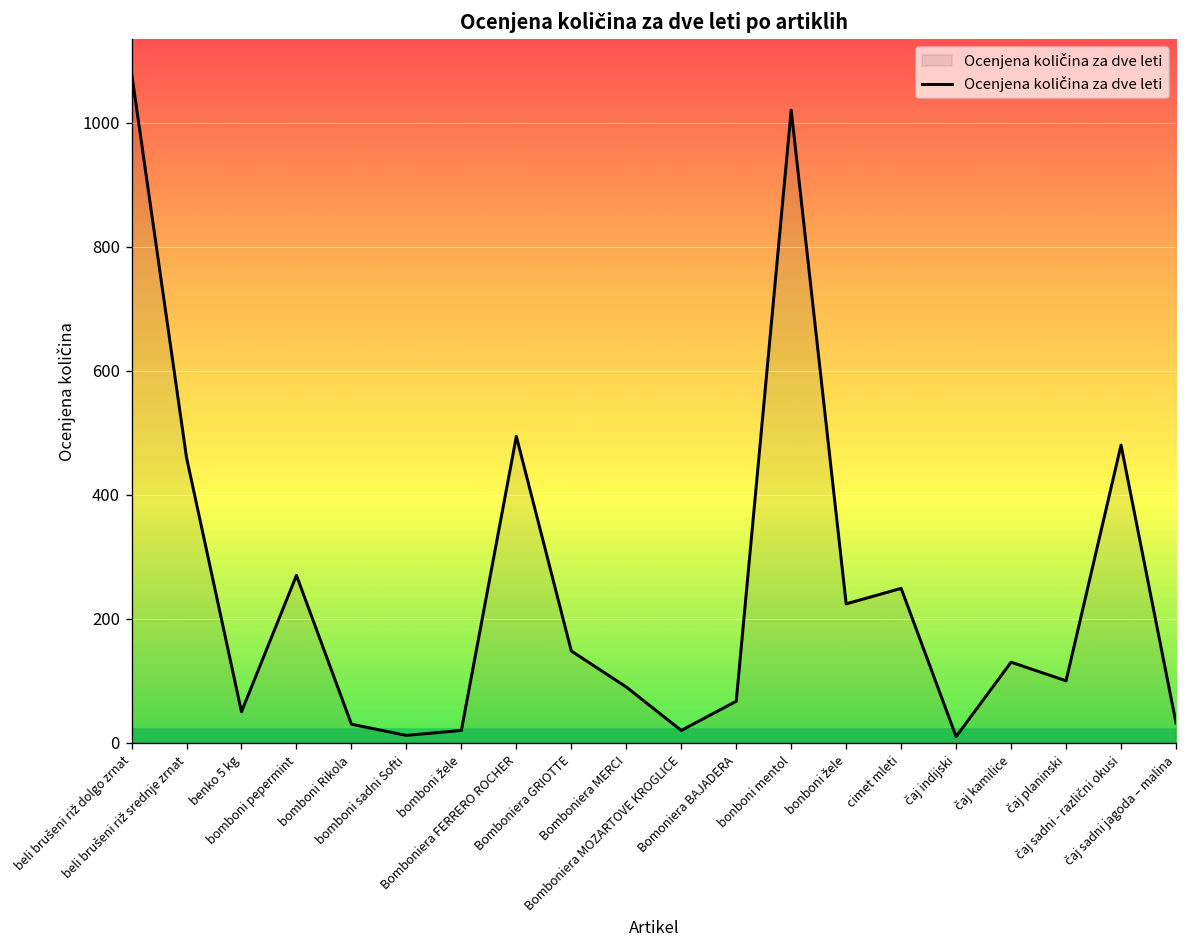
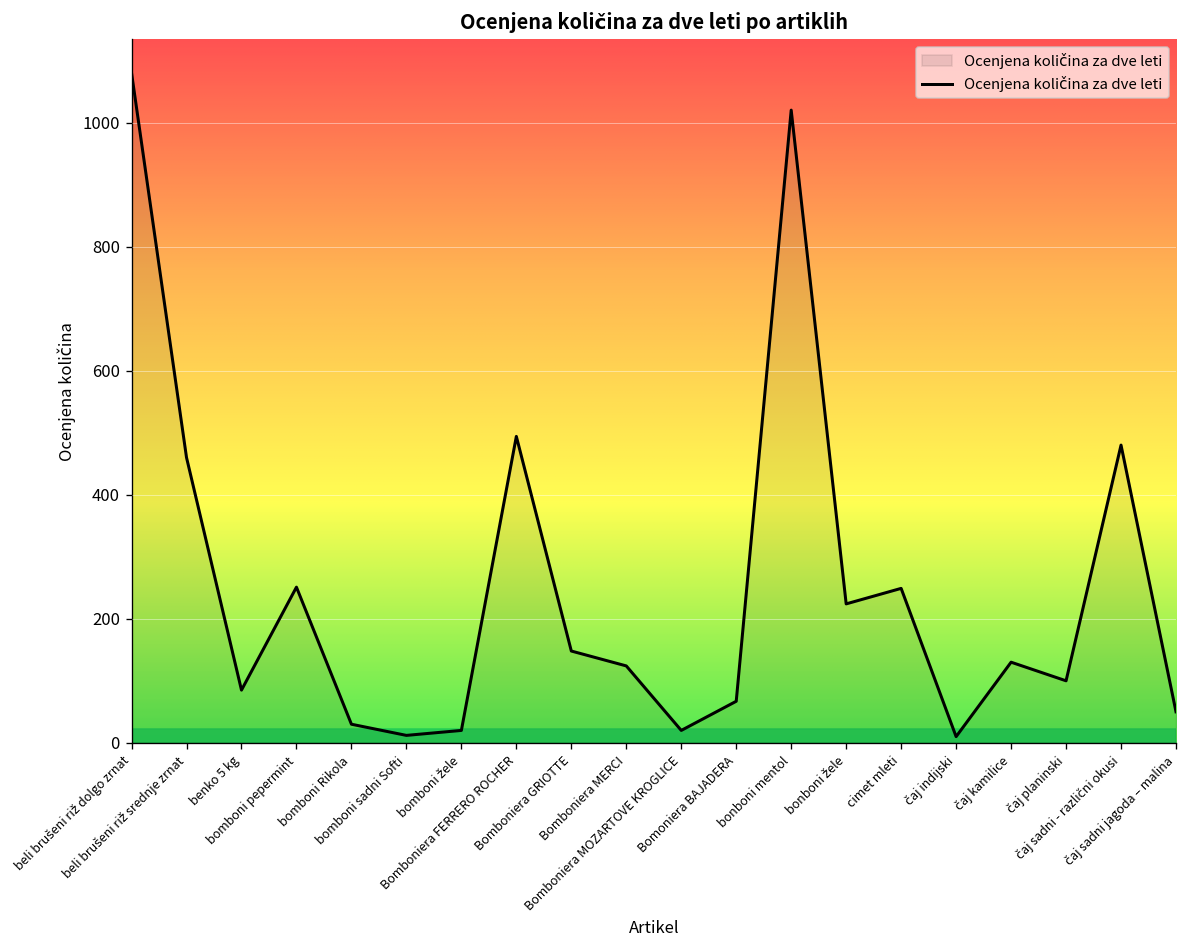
  {
    "beli brušeni riž dolgo zrnat": 1080,
    "beli brušeni riž srednje zrnat": 460,
-   "benko 5 kg": 50,
-   "bomboni pepermint": 270,
+   "benko 5 kg": 90,
+   "bomboni pepermint": 250,
    "bomboni Rikola": 30,
    "Bomboniera FERRERO ROCHER": 490,
    "Bomboniera GRIOTTE": 150,
-   "Bomboniera MERCI": 90,
+   "Bomboniera MERCI": 120,
    "Bomoniera BAJADERA": 70,
    "bonboni mentol": 1020,
    "bonboni žele": 220,
    "cimet mleti": 250,
    "čaj kamilice": 130,
    "čaj planinski": 100,
    "čaj sadni - različni okusi": 480,
-   "čaj sadni jagoda – malina": 30
+   "čaj sadni jagoda – malina": 50
  }
